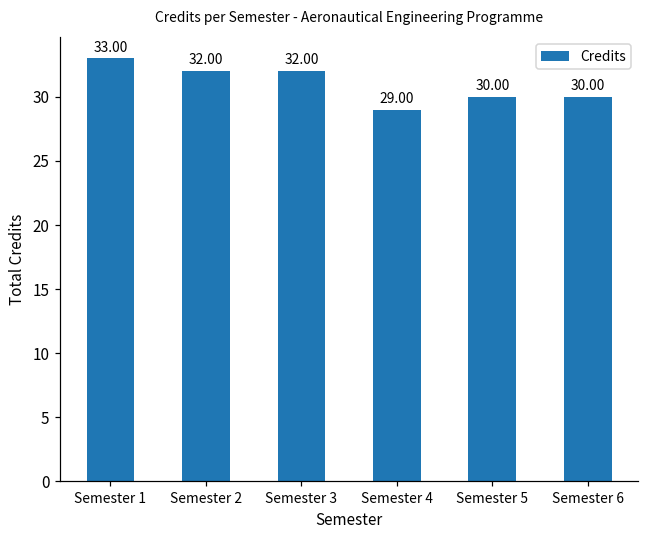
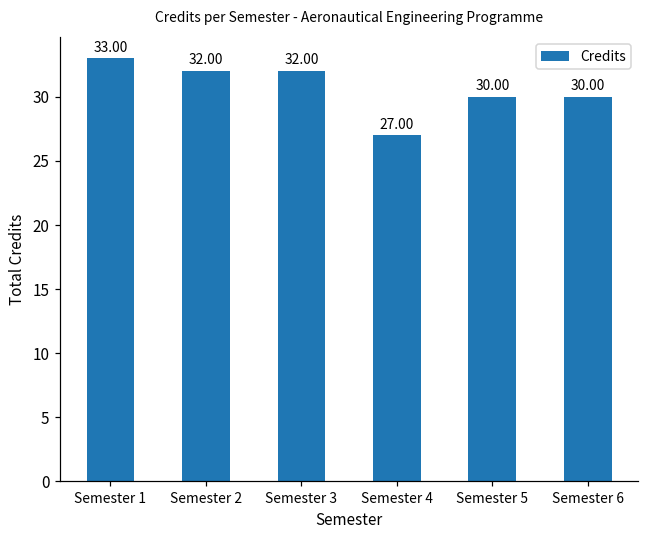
  {
    "Semester 1": 33.00,
    "Semester 2": 32.00,
    "Semester 3": 32.00,
-   "Semester 4": 29.00,
+   "Semester 4": 27.00,
    "Semester 5": 30.00,
    "Semester 6": 30.00
  }
